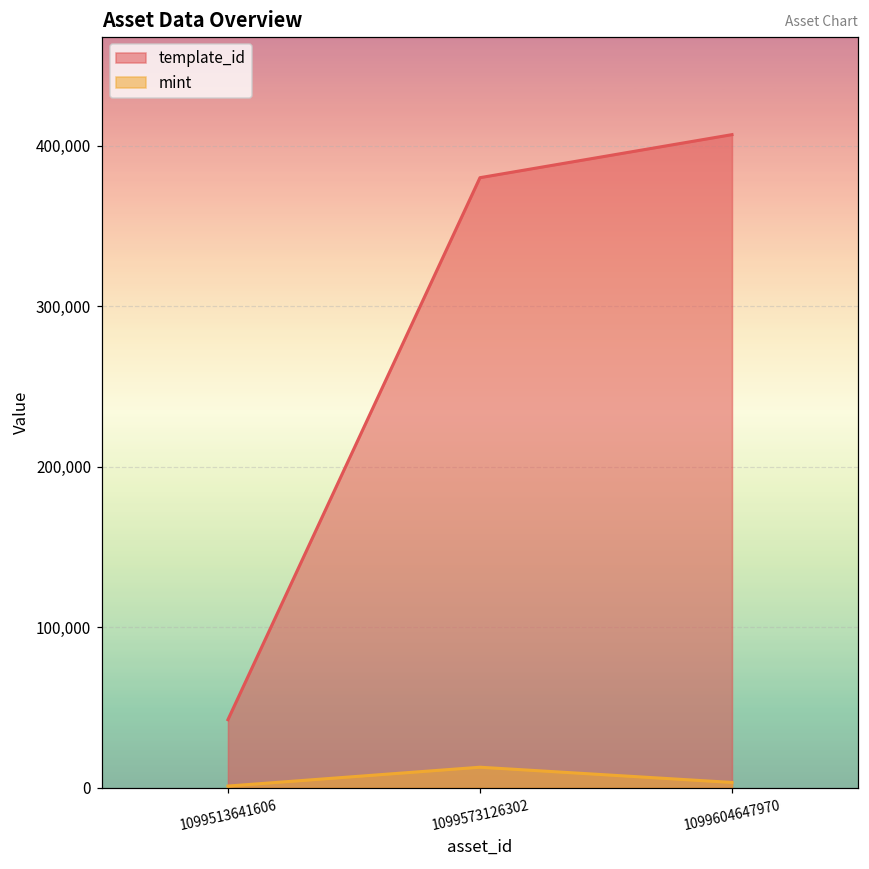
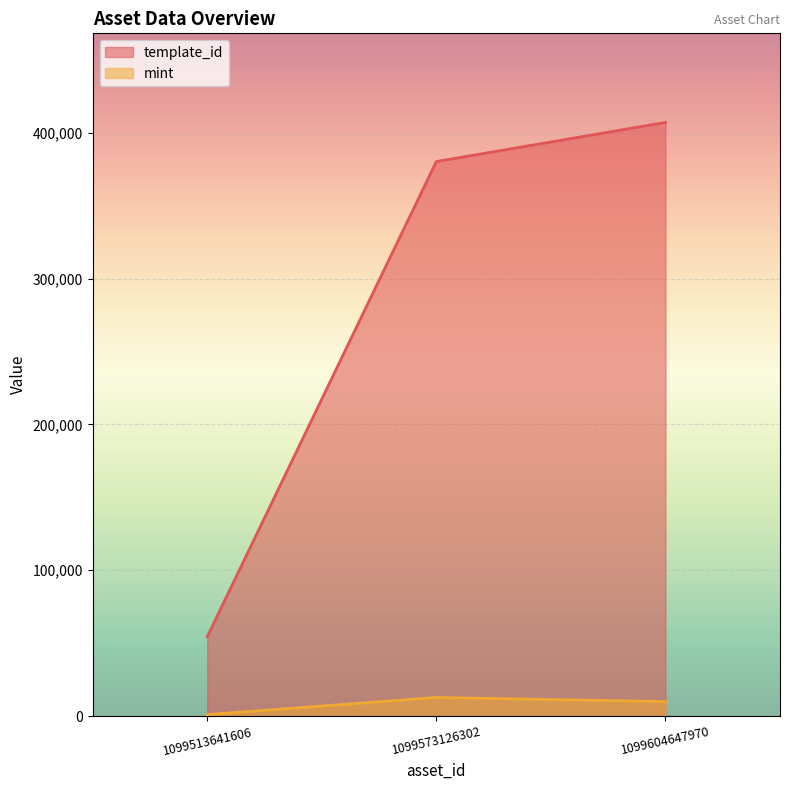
  {
    "template_id": {
-     "1099513641606": "42,000",
+     "1099513641606": "54,000",
      "1099573126302": "380,000",
      "1099604647970": "407,000"
    },
    "mint": {
      "1099513641606": "1,000",
      "1099573126302": "13,000",
-     "1099604647970": "3,000"
+     "1099604647970": "10,000"
    }
  }
